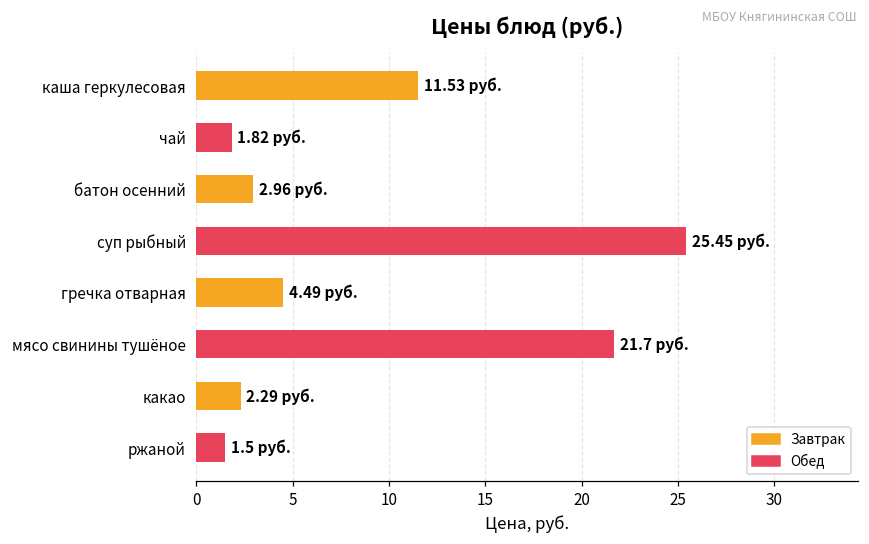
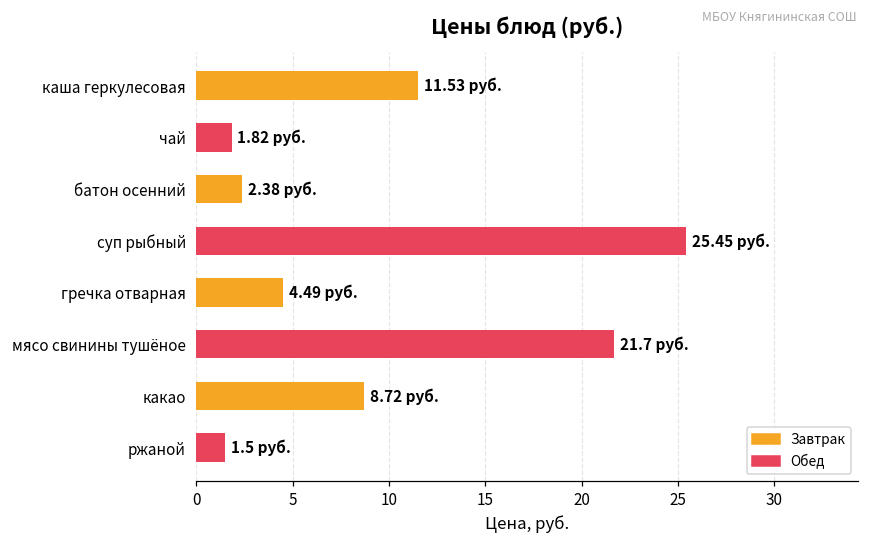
  {
    "каша геркулесовая": 11.53,
    "чай": 1.82,
-   "батон осенний": 2.96,
+   "батон осенний": 2.38,
    "суп рыбный": 25.45,
    "гречка отварная": 4.49,
    "мясо свинины тушёное": 21.7,
-   "какао": 2.29,
+   "какао": 8.72,
    "ржаной": 1.5
  }
